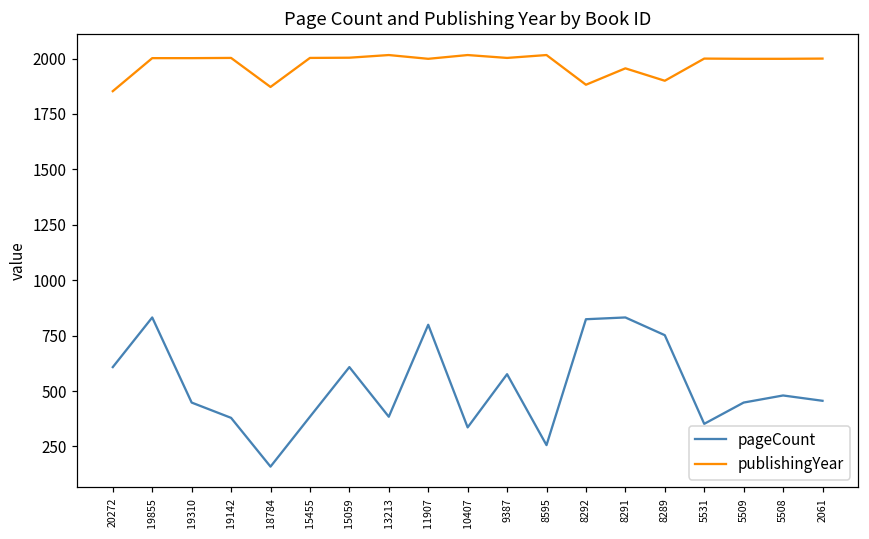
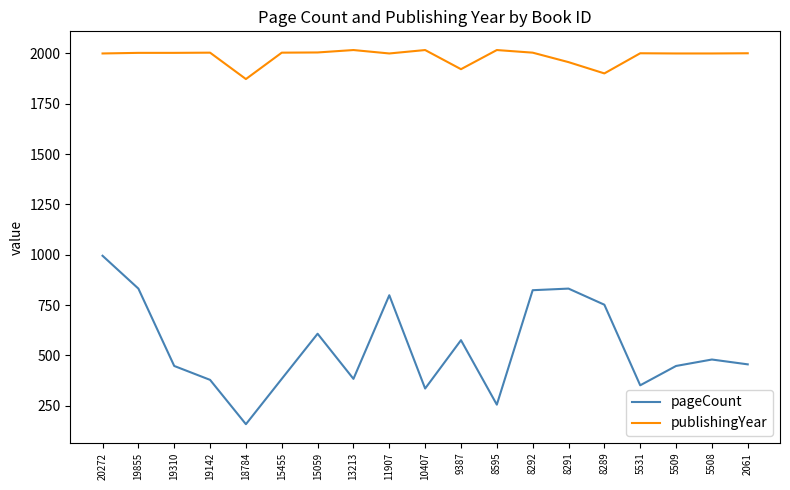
  {
    "pageCount": {
-     "20272": 610,
+     "20272": 1000,
      "19855": 830,
      "19310": 450,
      "19142": 380,
      "18784": 160,
      "15455": 380,
      "15059": 610,
      "13213": 380,
      "11907": 800,
      "10407": 340,
      "9387": 580,
      "8595": 260,
      "8292": 820,
      "8291": 830,
      "8289": 750,
      "5531": 350,
      "5509": 450,
      "5508": 480,
      "2061": 460
    },
    "publishingYear": {
-     "20272": 1850,
+     "20272": 2000,
      "19855": 2000,
      "19310": 2000,
      "19142": 2000,
      "18784": 1870,
      "15455": 2000,
      "15059": 2000,
      "13213": 2020,
      "11907": 2000,
      "10407": 2020,
-     "9387": 2000,
+     "9387": 1920,
      "8595": 2020,
-     "8292": 1880,
+     "8292": 2000,
      "8291": 1960,
      "8289": 1900,
      "5531": 2000,
      "5509": 2000,
      "5508": 2000,
      "2061": 2000
    }
  }
